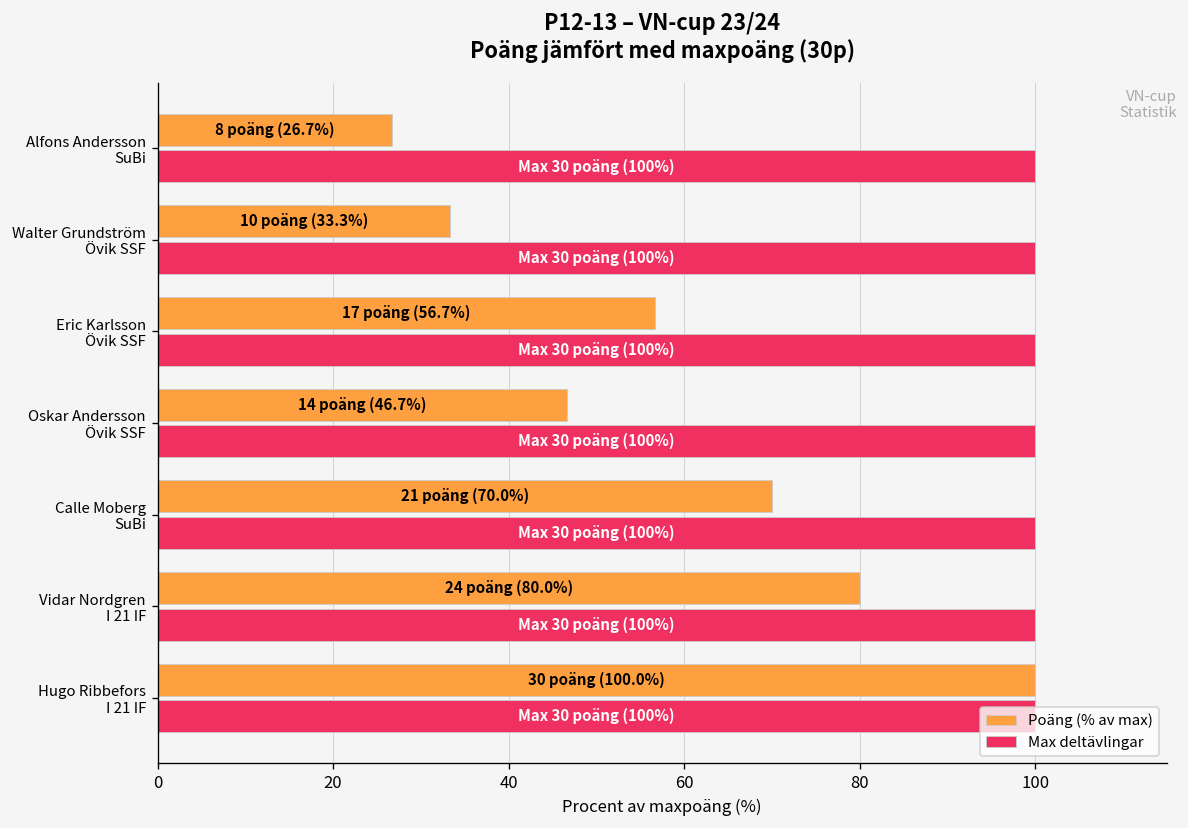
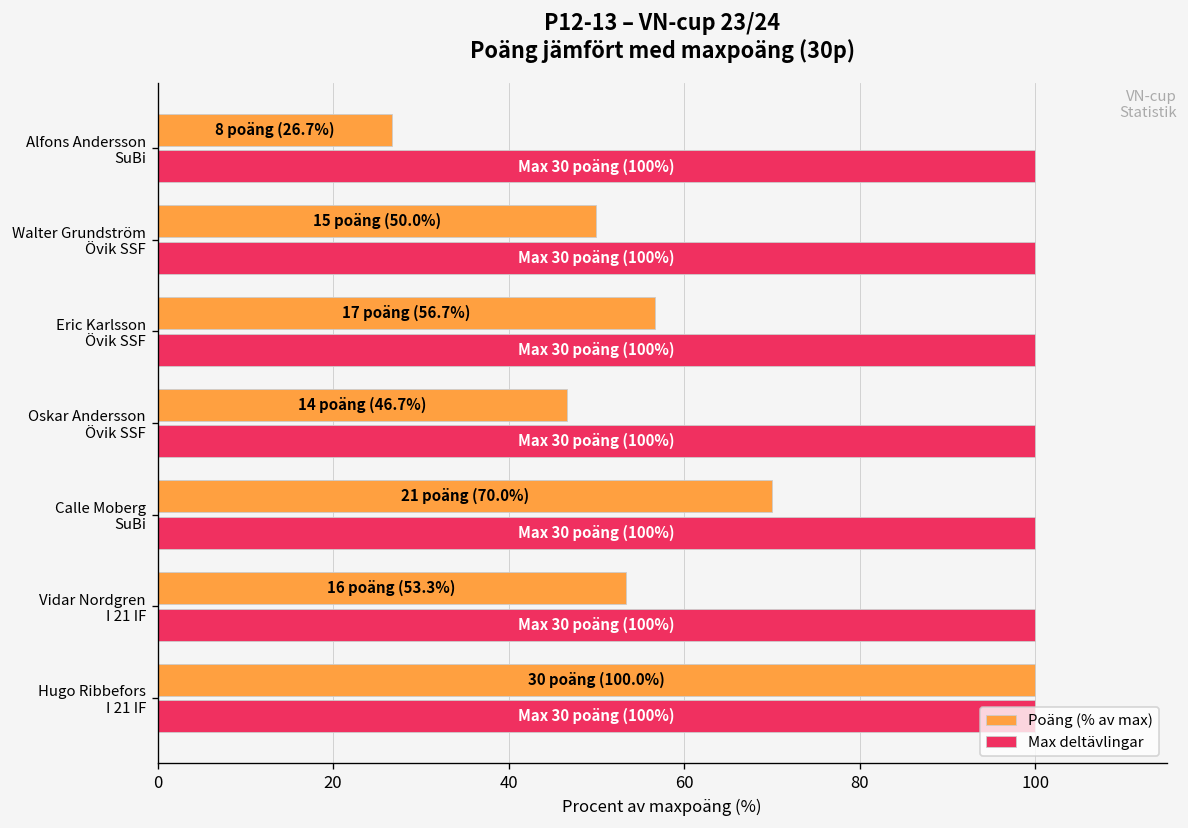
  {
    "Poäng (% av max)": {
      "Alfons Andersson SuBi": "(26.7%)",
-     "Walter Grundström Övik SSF": "10 poäng (33.3%)",
+     "Walter Grundström Övik SSF": "15 poäng (50.0%)",
      "Eric Karlsson Övik SSF": "(56.7%)",
      "Oskar Andersson Övik SSF": "(46.7%)",
      "Calle Moberg SuBi": "(70.0%)",
-     "Vidar Nordgren I 21 IF": "24 poäng (80.0%)",
+     "Vidar Nordgren I 21 IF": "16 poäng (53.3%)",
      "Hugo Ribbefors I 21 IF": "(100.0%)"
    },
    "Max deltävlingar": {
      "Alfons Andersson SuBi": "(100%)",
      "Walter Grundström Övik SSF": "(100%)",
      "Eric Karlsson Övik SSF": "(100%)",
      "Oskar Andersson Övik SSF": "(100%)",
      "Calle Moberg SuBi": "(100%)",
      "Vidar Nordgren I 21 IF": "(100%)"
    }
  }
